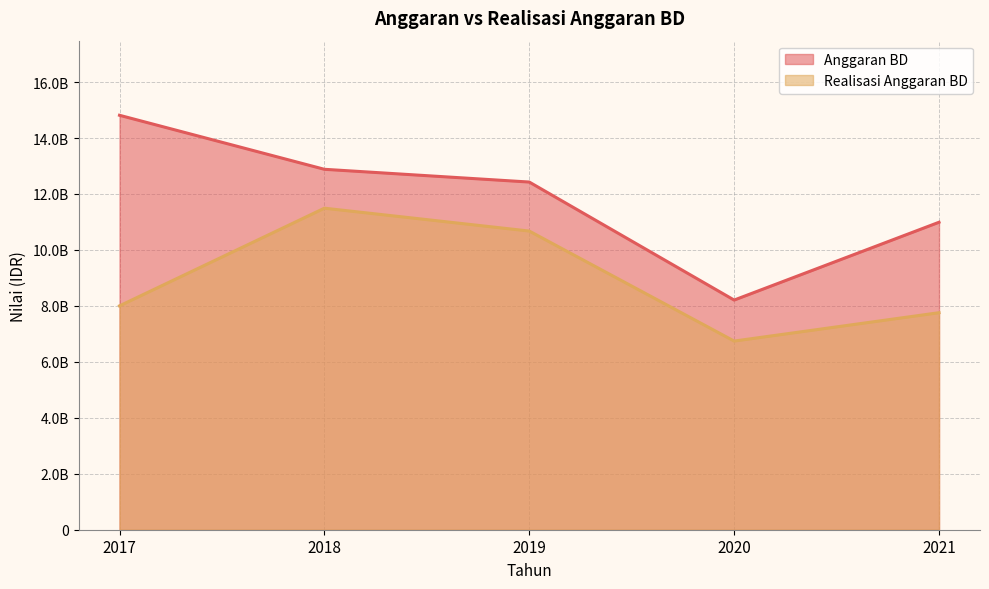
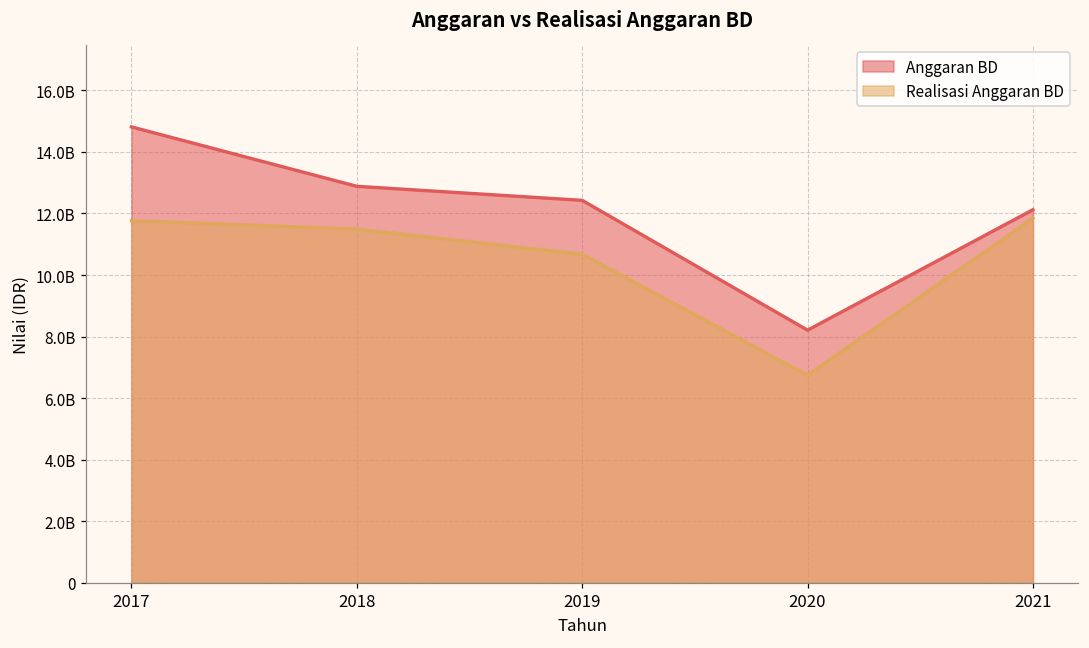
  {
    "Anggaran BD": {
      "2017": 14800000000,
      "2018": 12900000000,
      "2019": 12400000000,
      "2020": 8200000000,
-     "2021": 11000000000
+     "2021": 12100000000
    },
    "Realisasi Anggaran BD": {
-     "2017": 8000000000,
+     "2017": 11800000000,
      "2018": 11500000000,
      "2019": 10700000000,
      "2020": 6700000000,
-     "2021": 7800000000
+     "2021": 11900000000
    }
  }
